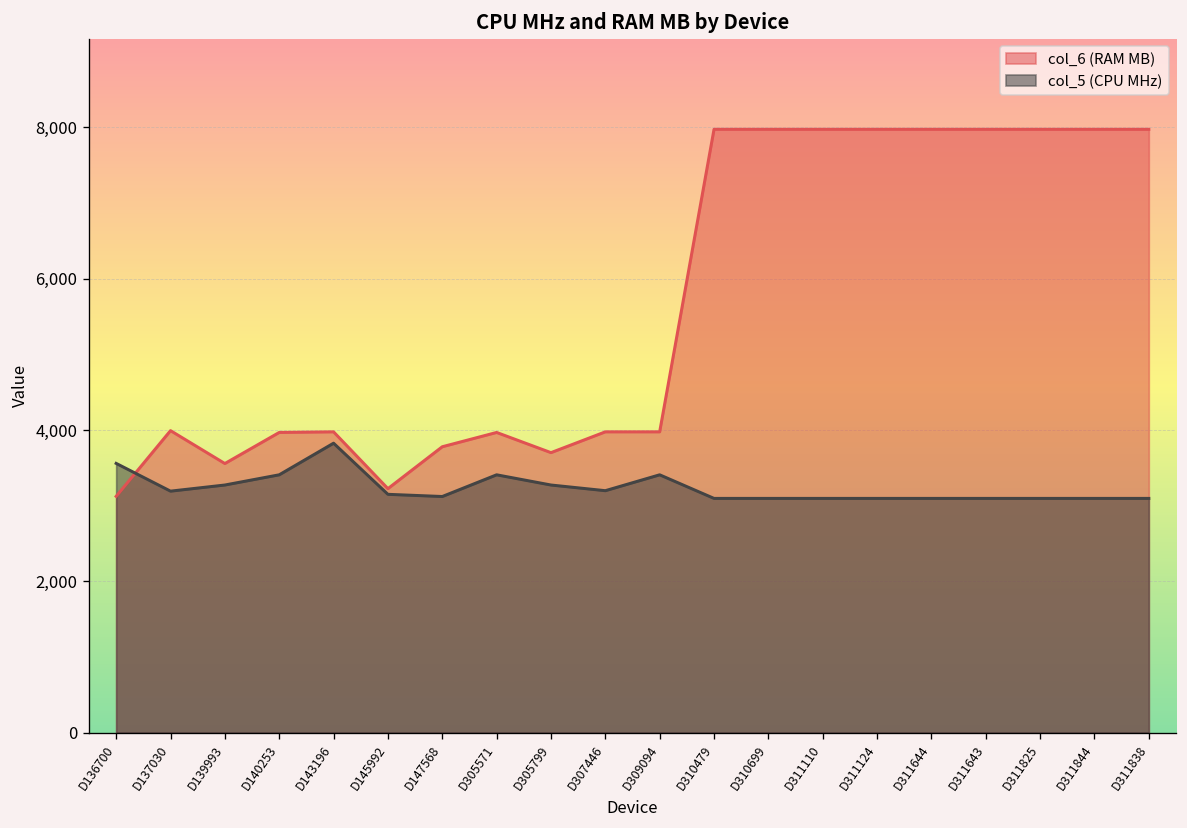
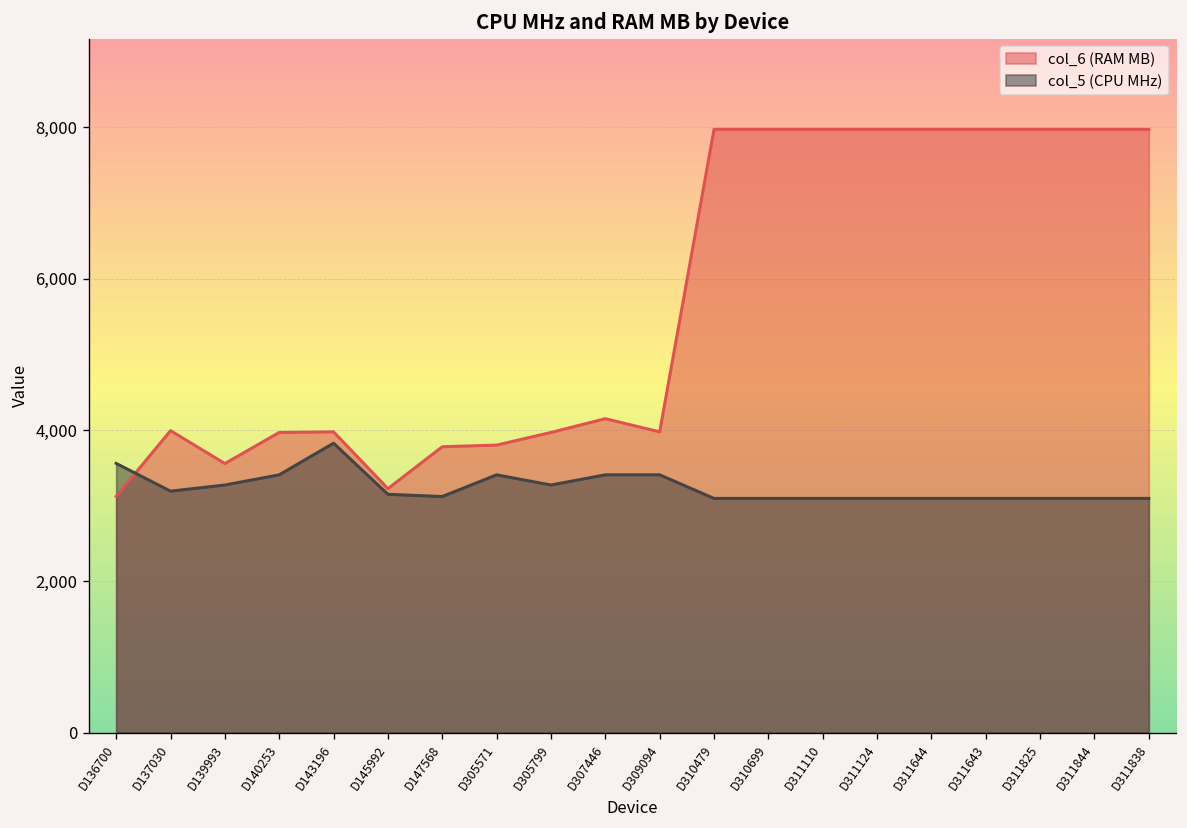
  {
    "col_6 (RAM MB)": {
      "D136700": "3,100",
      "D137030": "4,000",
      "D139993": "3,600",
      "D140253": "4,000",
      "D143196": "4,000",
      "D145992": "3,200",
      "D147568": "3,800",
-     "D305571": "4,000",
-     "D305799": "3,700",
-     "D307446": "4,000",
+     "D305571": "3,800",
+     "D305799": "4,000",
+     "D307446": "4,200",
      "D309094": "4,000",
      "D310479": "8,000",
      "D310699": "8,000",
      "D311110": "8,000",
      "D311124": "8,000",
      "D311644": "8,000",
      "D311643": "8,000",
      "D311825": "8,000",
      "D311844": "8,000",
      "D311838": "8,000"
    },
    "col_5 (CPU MHz)": {
      "D136700": "3,600",
      "D137030": "3,200",
      "D139993": "3,300",
      "D140253": "3,400",
      "D143196": "3,800",
      "D145992": "3,200",
      "D147568": "3,100",
      "D305571": "3,400",
      "D305799": "3,300",
-     "D307446": "3,200",
+     "D307446": "3,400",
      "D309094": "3,400",
      "D310479": "3,100",
      "D310699": "3,100",
      "D311110": "3,100",
      "D311124": "3,100",
      "D311644": "3,100",
      "D311643": "3,100",
      "D311825": "3,100",
      "D311844": "3,100",
      "D311838": "3,100"
    }
  }
